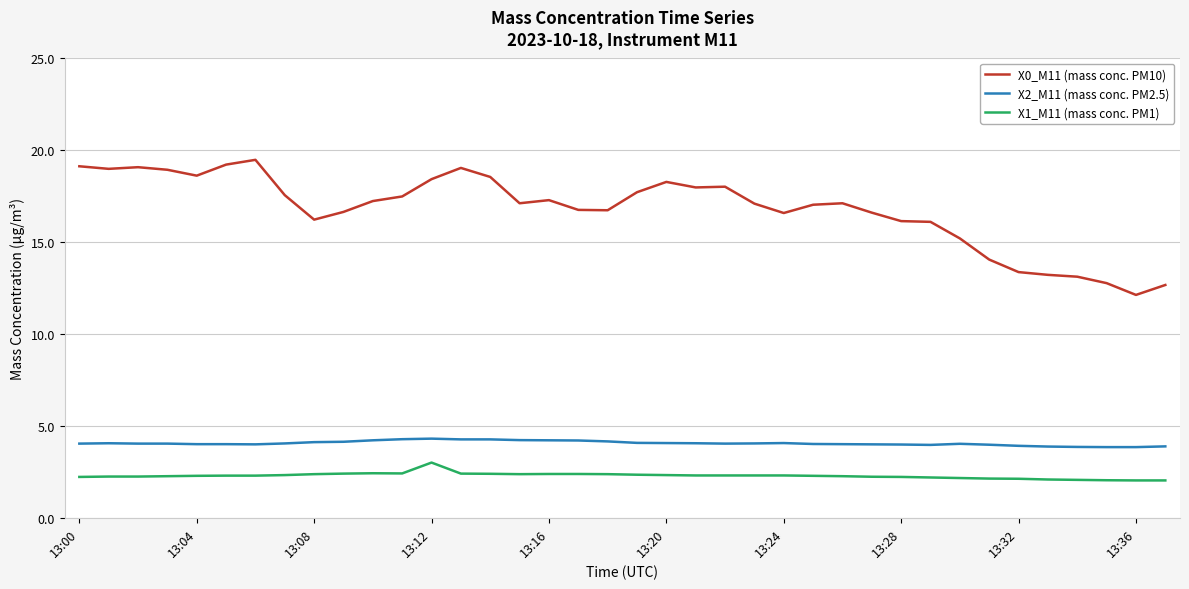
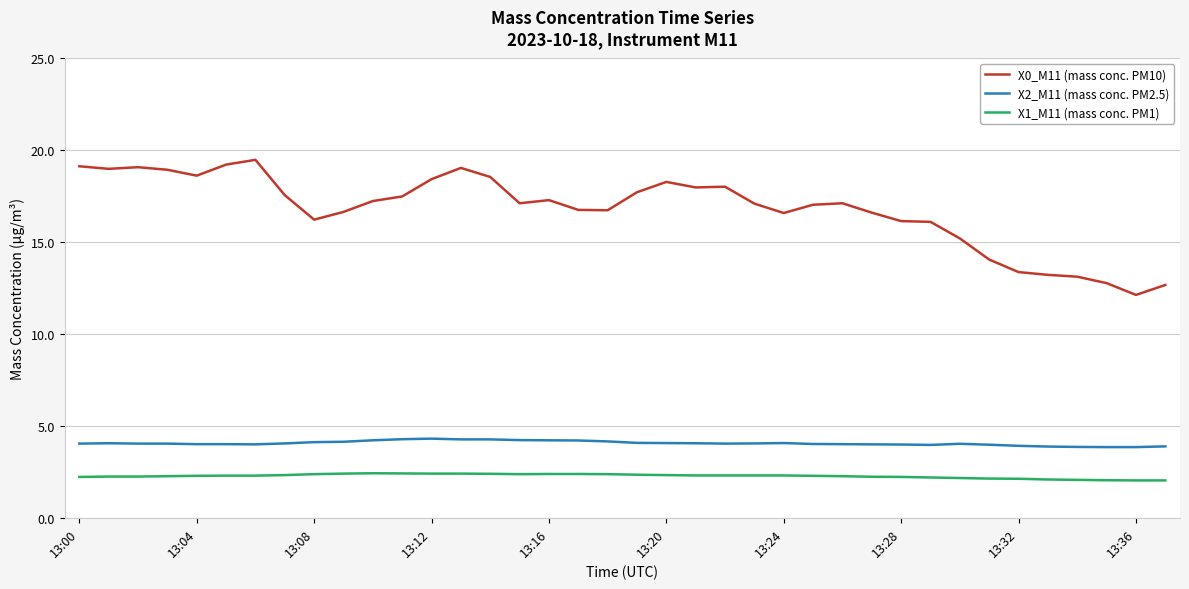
  {
    "X0_M11 (mass conc. PM10)": {
      "13:00": 19.1,
      "13:04": 18.6,
      "13:08": 16.2,
      "13:12": 18.4,
      "13:16": 17.3,
      "13:20": 18.3,
      "13:24": 16.6,
      "13:28": 16.1,
      "13:32": 13.4,
      "13:36": 12.1
    },
    "X2_M11 (mass conc. PM2.5)": {
      "13:00": 4.0,
      "13:04": 4.0,
      "13:08": 4.1,
      "13:12": 4.3,
      "13:16": 4.2,
      "13:20": 4.1,
      "13:24": 4.1,
      "13:28": 4.0,
      "13:32": 3.9,
      "13:36": 3.8
    },
    "X1_M11 (mass conc. PM1)": {
      "13:00": 2.2,
      "13:04": 2.3,
      "13:08": 2.4,
-     "13:12": 3.0,
+     "13:12": 2.4,
      "13:16": 2.4,
      "13:20": 2.3,
      "13:24": 2.3,
      "13:28": 2.2,
      "13:32": 2.1,
      "13:36": 2.0
    }
  }
